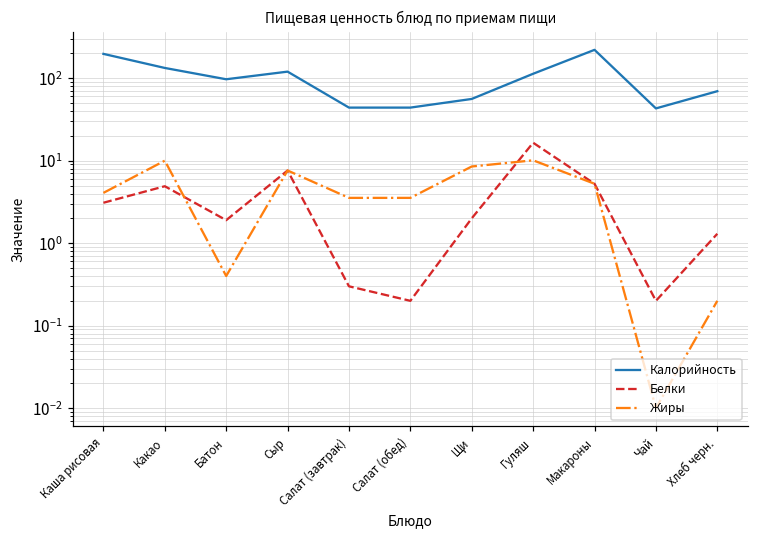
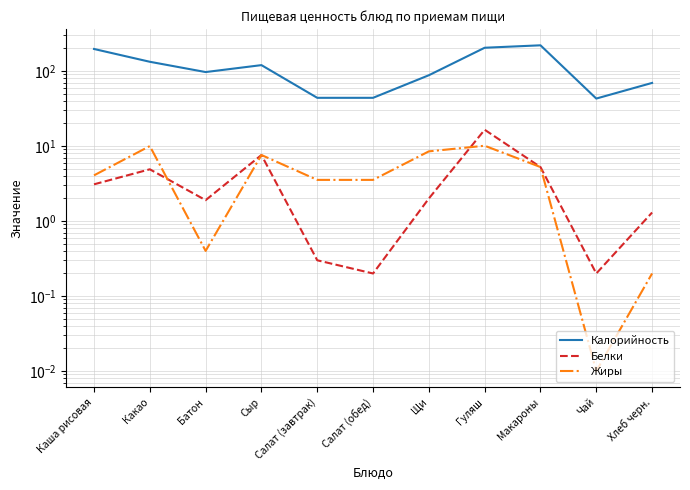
  {
    "Калорийность": {
      "Каша рисовая": 200,
      "Какао": 130,
      "Батон": 100,
      "Сыр": 120,
      "Салат (завтрак)": 40,
      "Салат (обед)": 40,
-     "Щи": 60,
-     "Гуляш": 110,
+     "Щи": 90,
+     "Гуляш": 200,
      "Макароны": 220,
      "Чай": 40,
      "Хлеб черн.": 70
    },
    "Белки": {
      "Каша рисовая": 3,
      "Какао": 5,
      "Батон": 2,
      "Салат (завтрак)": 0.30,
      "Салат (обед)": 0.20,
      "Щи": 2,
      "Гуляш": 17,
      "Чай": 0.20,
      "Хлеб черн.": 1.3
    },
    "Жиры": {
      "Каша рисовая": 4,
      "Какао": 10,
      "Батон": 0.4,
      "Салат (завтрак)": 4,
      "Салат (обед)": 4,
      "Щи": 9,
      "Гуляш": 10,
      "Хлеб черн.": 0.20
    }
  }
